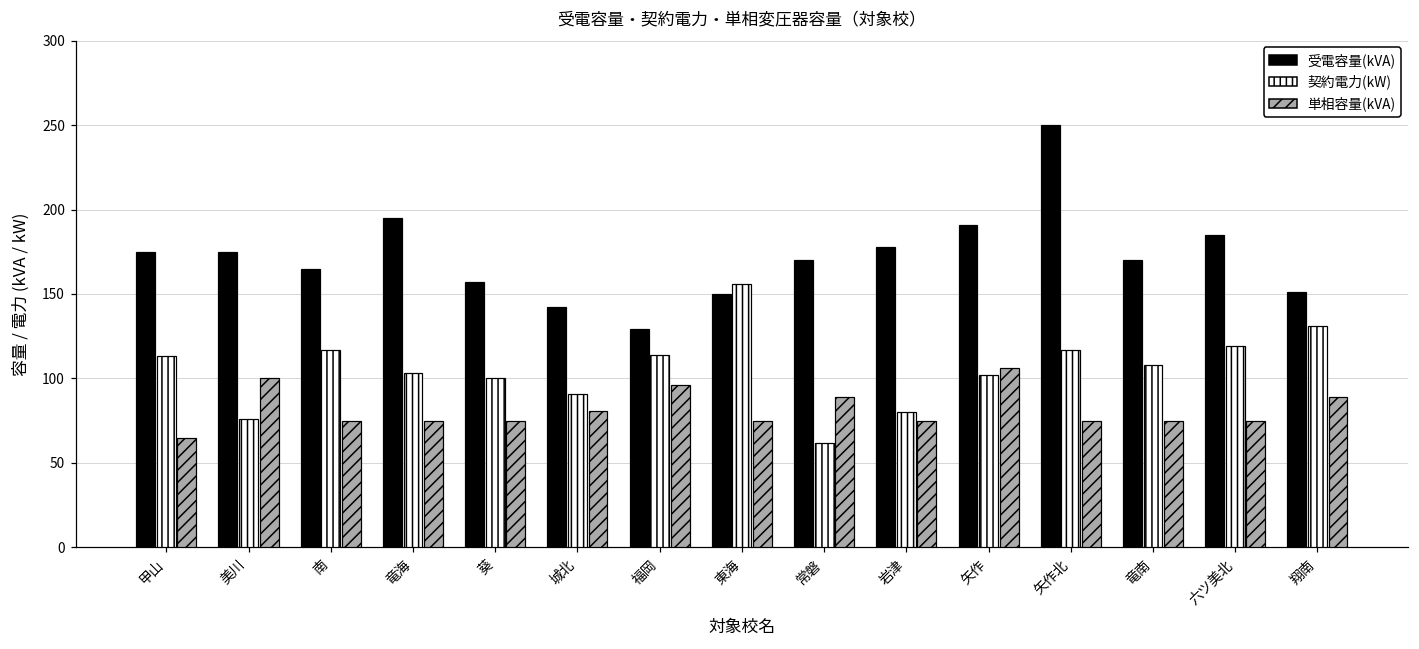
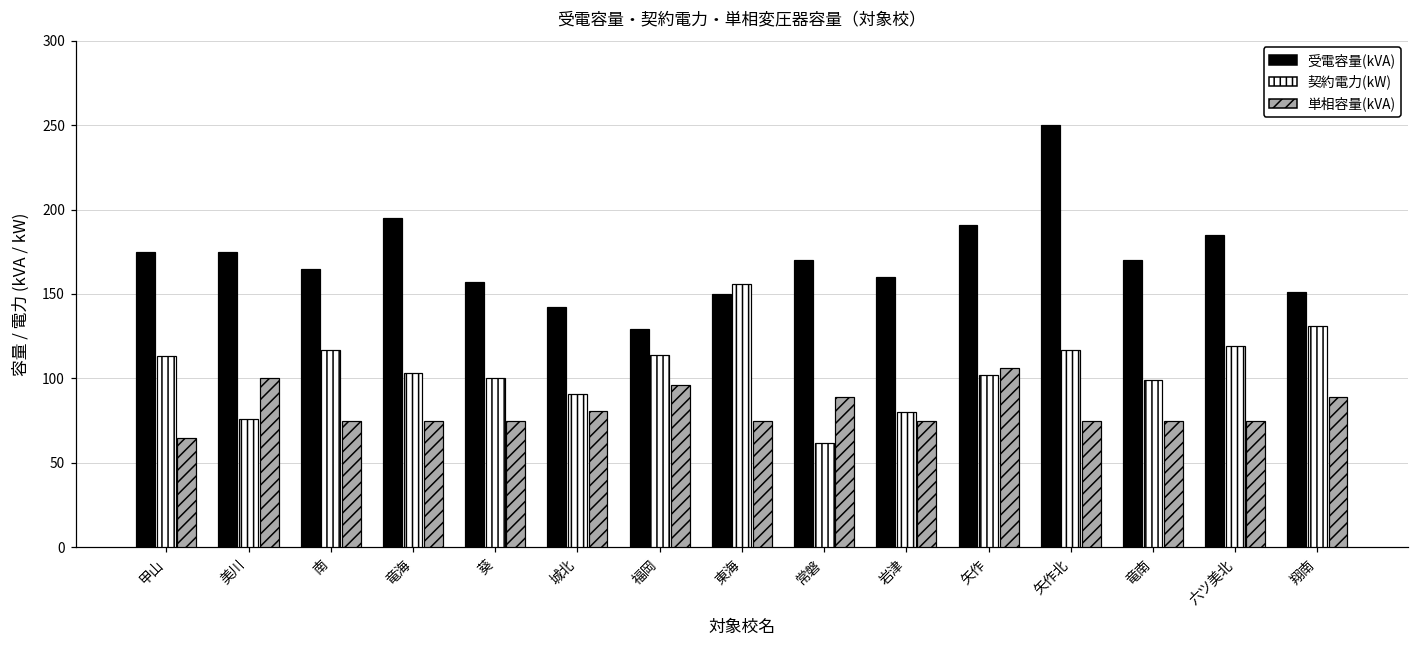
  {
    "受電容量(kVA)": {
      "甲山": 175,
      "美川": 175,
      "南": 165,
      "竜海": 195,
      "葵": 157,
      "城北": 142,
      "福岡": 129,
      "東海": 150,
      "常磐": 170,
-     "岩津": 178,
+     "岩津": 160,
      "矢作": 191,
      "矢作北": 250,
      "竜南": 170,
      "六ツ美北": 185,
      "翔南": 151
    },
    "契約電力(kW)": {
      "甲山": 113,
      "美川": 76,
      "南": 117,
      "竜海": 103,
      "葵": 100,
      "城北": 91,
      "福岡": 114,
      "東海": 156,
      "常磐": 62,
      "岩津": 80,
      "矢作": 102,
      "矢作北": 117,
-     "竜南": 108,
+     "竜南": 99,
      "六ツ美北": 119,
      "翔南": 131
    },
    "単相容量(kVA)": {
      "甲山": 65,
      "美川": 100,
      "南": 75,
      "竜海": 75,
      "葵": 75,
      "城北": 81,
      "福岡": 96,
      "東海": 75,
      "常磐": 89,
      "岩津": 75,
      "矢作": 106,
      "矢作北": 75,
      "竜南": 75,
      "六ツ美北": 75,
      "翔南": 89
    }
  }
